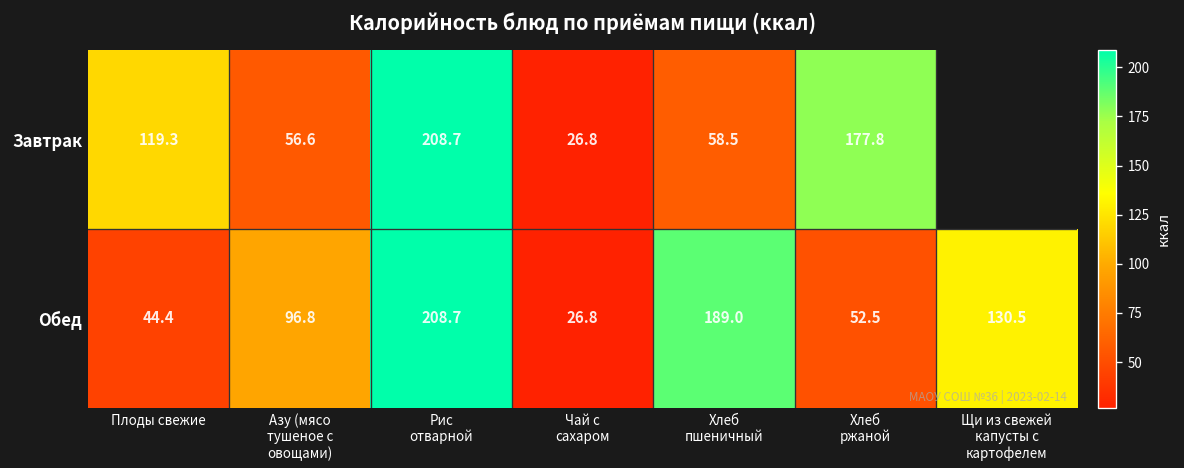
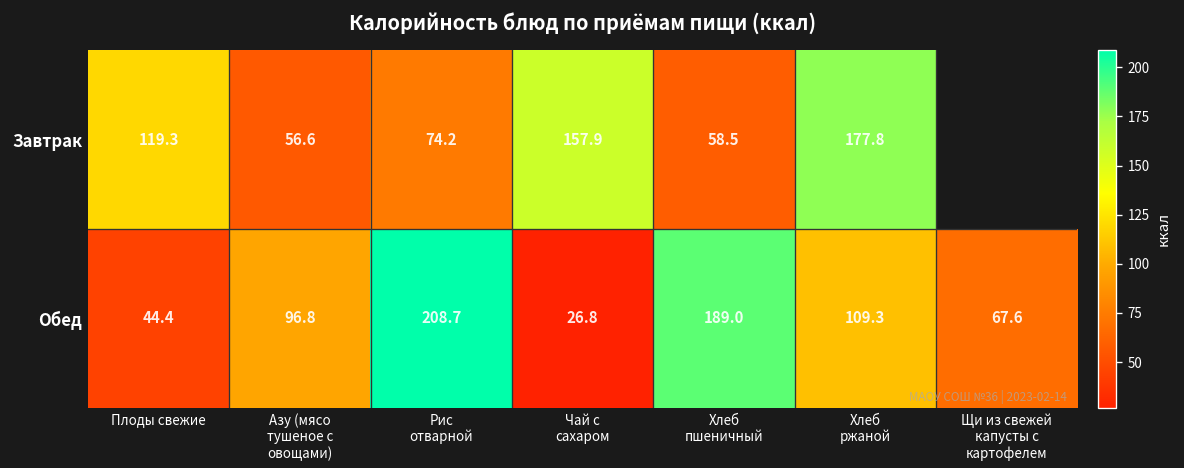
  {
    "Завтрак": {
      "Плоды свежие": 119.3,
      "Азу (мясо тушеное с овощами)": 56.6,
-     "Рис отварной": 208.7,
-     "Чай с сахаром": 26.8,
+     "Рис отварной": 74.2,
+     "Чай с сахаром": 157.9,
      "Хлеб пшеничный": 58.5,
      "Хлеб ржаной": 177.8
    },
    "Обед": {
      "Плоды свежие": 44.4,
      "Азу (мясо тушеное с овощами)": 96.8,
      "Рис отварной": 208.7,
      "Чай с сахаром": 26.8,
      "Хлеб пшеничный": 189.0,
-     "Хлеб ржаной": 52.5,
-     "Щи из свежей капусты с картофелем": 130.5
+     "Хлеб ржаной": 109.3,
+     "Щи из свежей капусты с картофелем": 67.6
    }
  }
